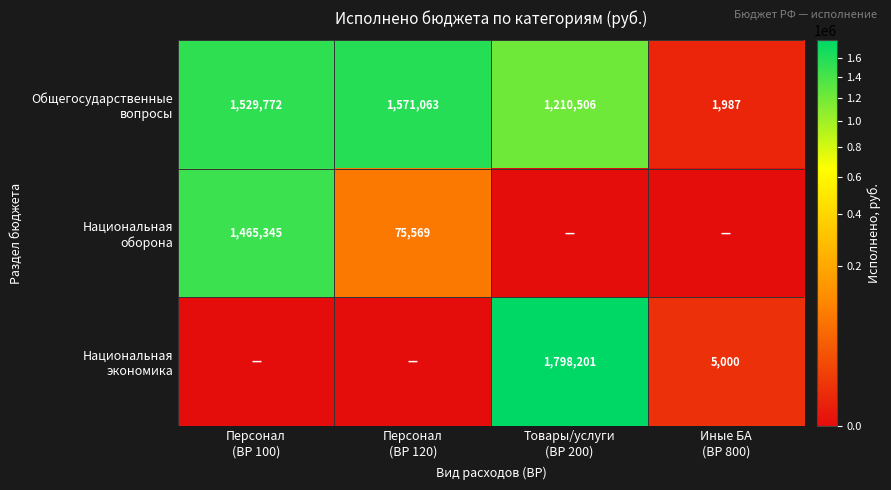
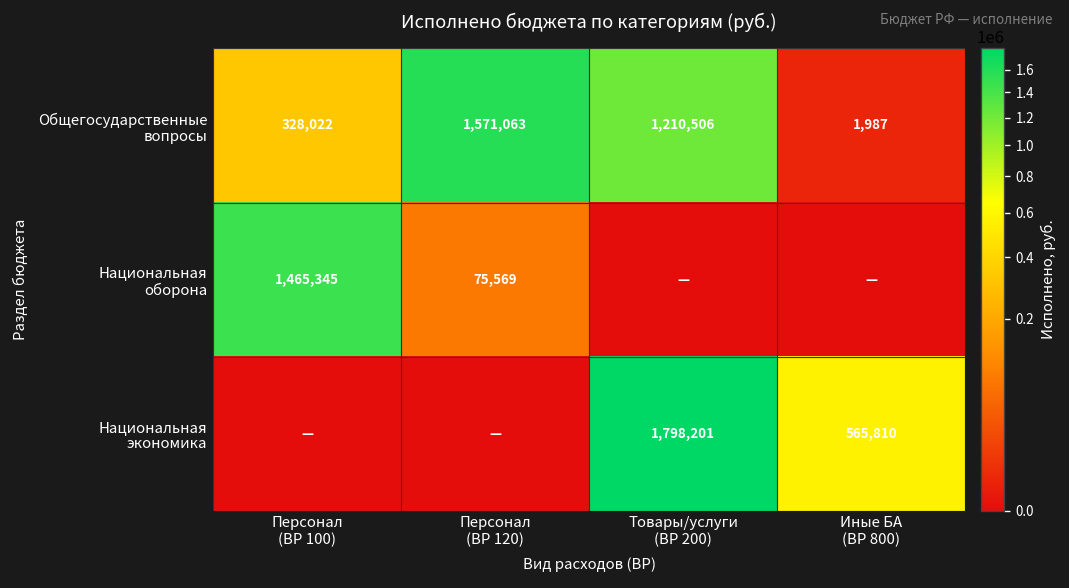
  {
    "Общегосударственные вопросы": {
-     "Персонал (ВР 100)": "1,529,772",
+     "Персонал (ВР 100)": "328,022",
      "Персонал (ВР 120)": "1,571,063",
      "Товары/услуги (ВР 200)": "1,210,506",
      "Иные БА (ВР 800)": "1,987"
    },
    "Национальная оборона": {
      "Персонал (ВР 100)": "1,465,345",
      "Персонал (ВР 120)": "75,569"
    },
    "Национальная экономика": {
      "Товары/услуги (ВР 200)": "1,798,201",
-     "Иные БА (ВР 800)": "5,000"
+     "Иные БА (ВР 800)": "565,810"
    }
  }
